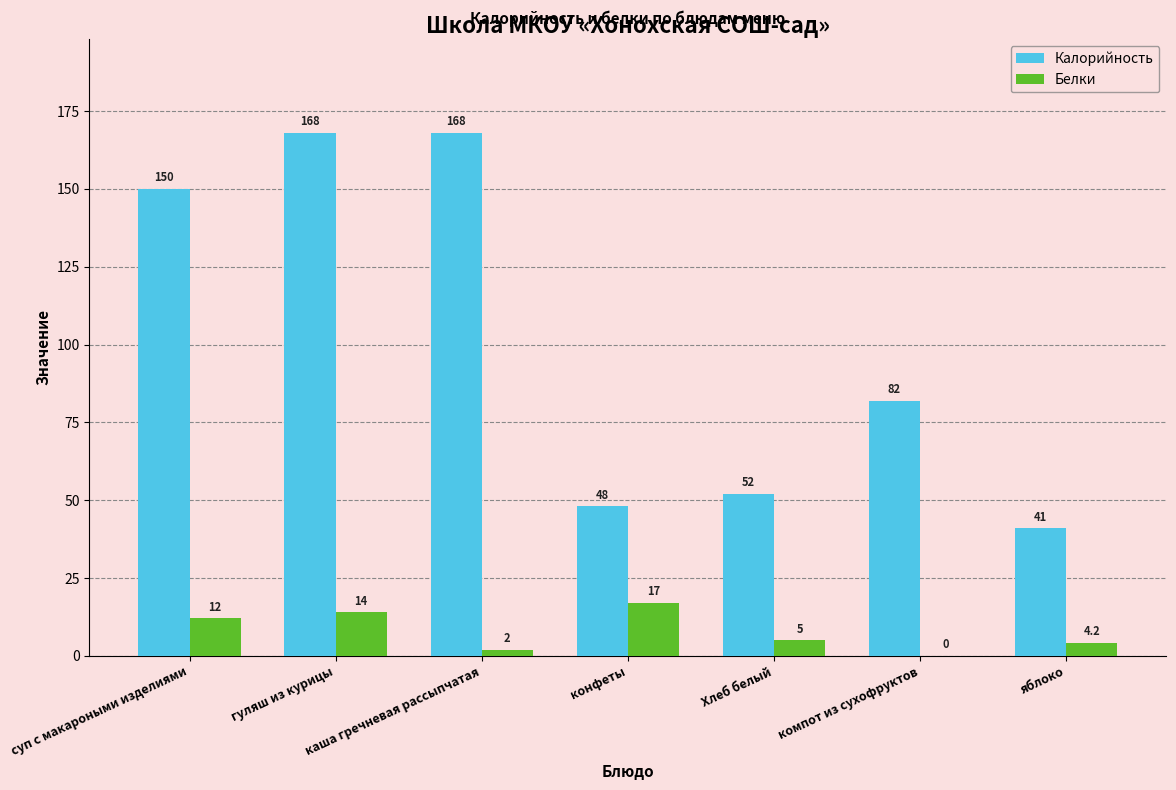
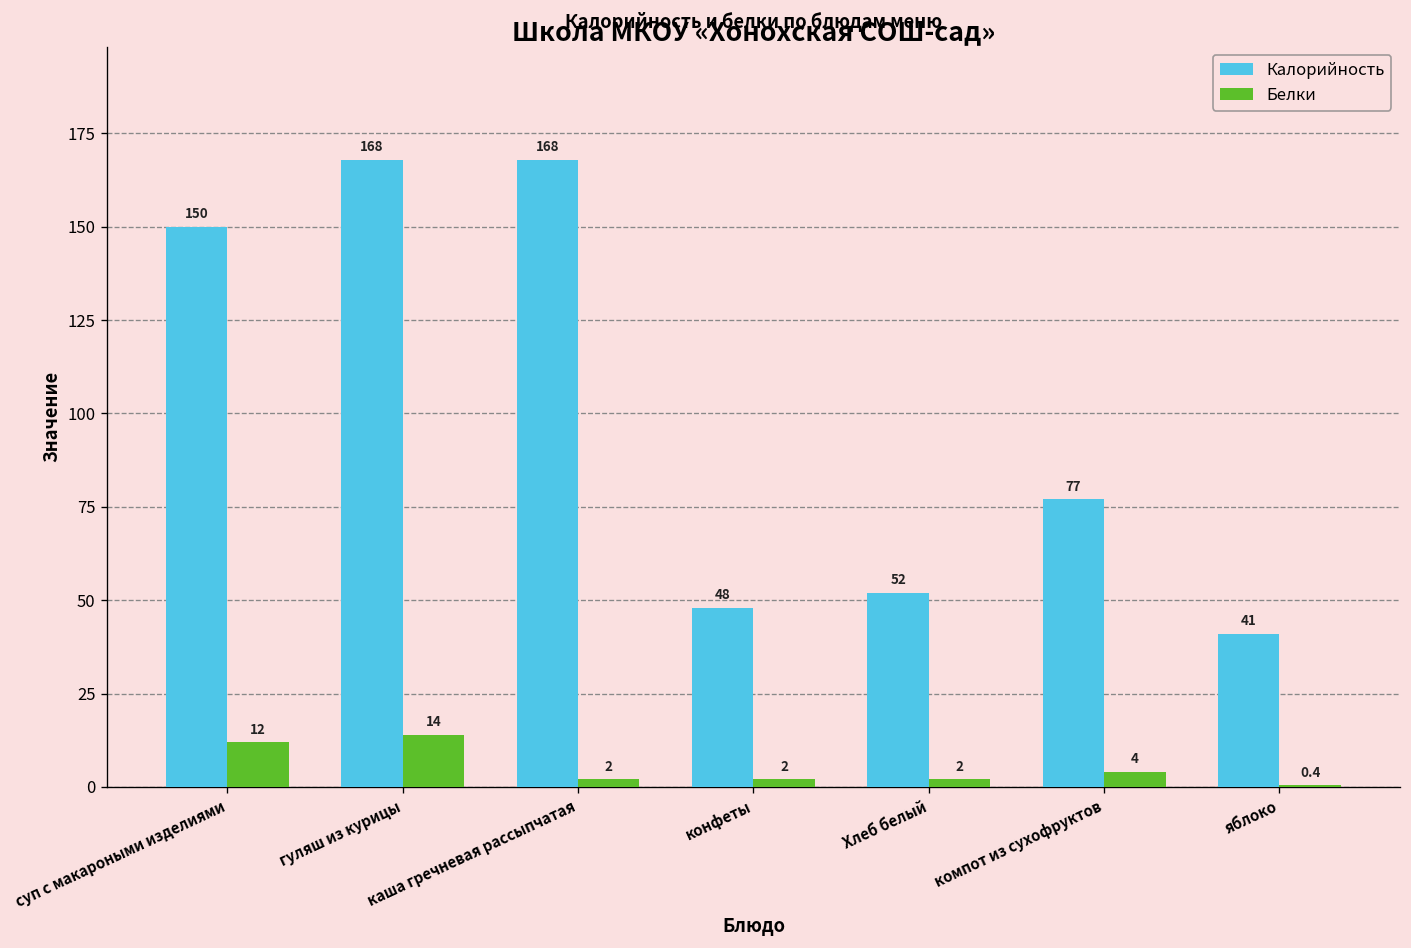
  {
    "Калорийность": {
      "суп с макароными изделиями": 150,
      "гуляш из курицы": 168,
      "каша гречневая рассыпчатая": 168,
      "конфеты": 48,
      "Хлеб белый": 52,
-     "компот из сухофруктов": 82,
+     "компот из сухофруктов": 77,
      "яблоко": 41
    },
    "Белки": {
      "суп с макароными изделиями": 12,
      "гуляш из курицы": 14,
      "каша гречневая рассыпчатая": 2,
-     "конфеты": 17,
-     "Хлеб белый": 5,
-     "компот из сухофруктов": 0,
-     "яблоко": 4.2
+     "конфеты": 2,
+     "Хлеб белый": 2,
+     "компот из сухофруктов": 4,
+     "яблоко": 0.4
    }
  }
